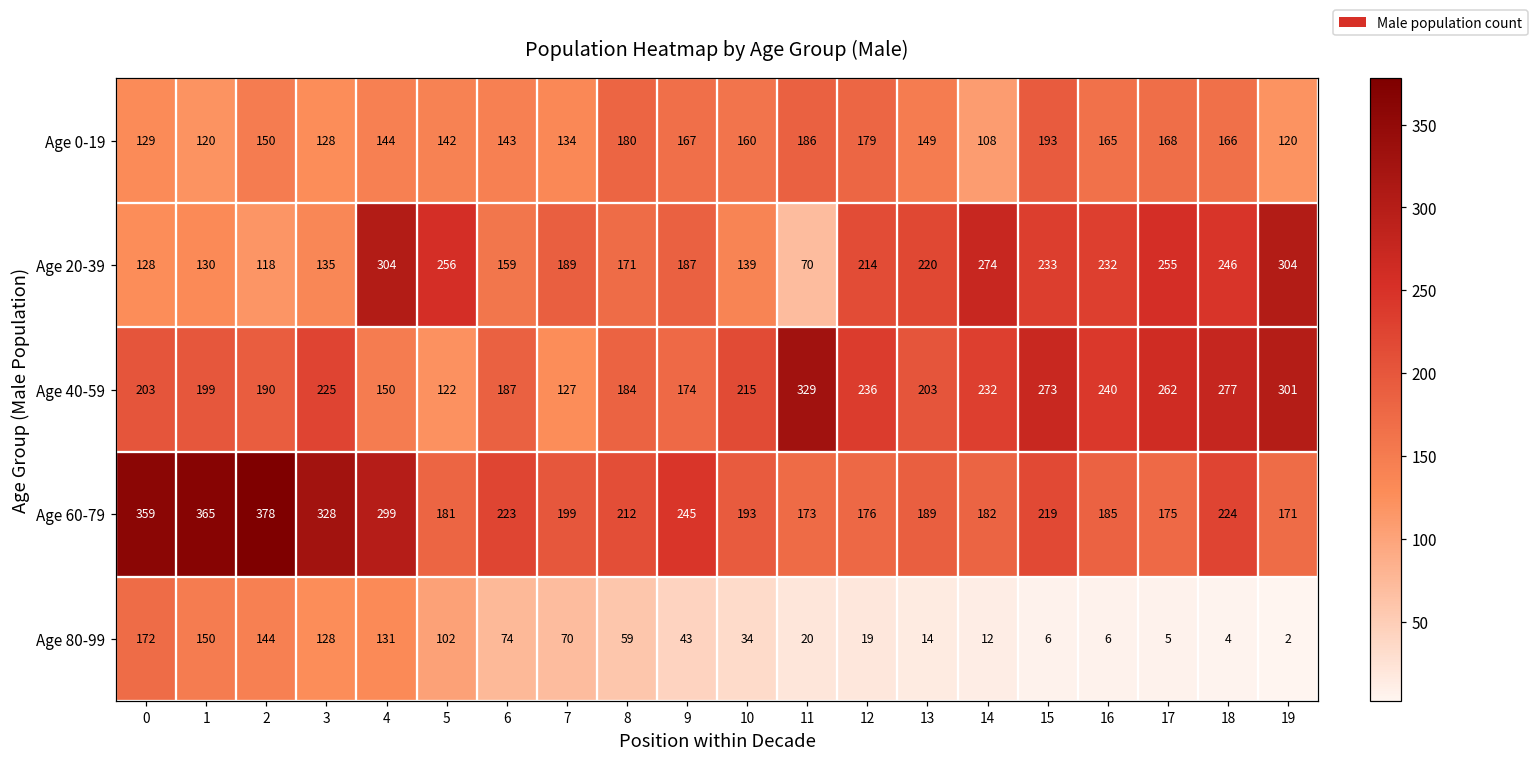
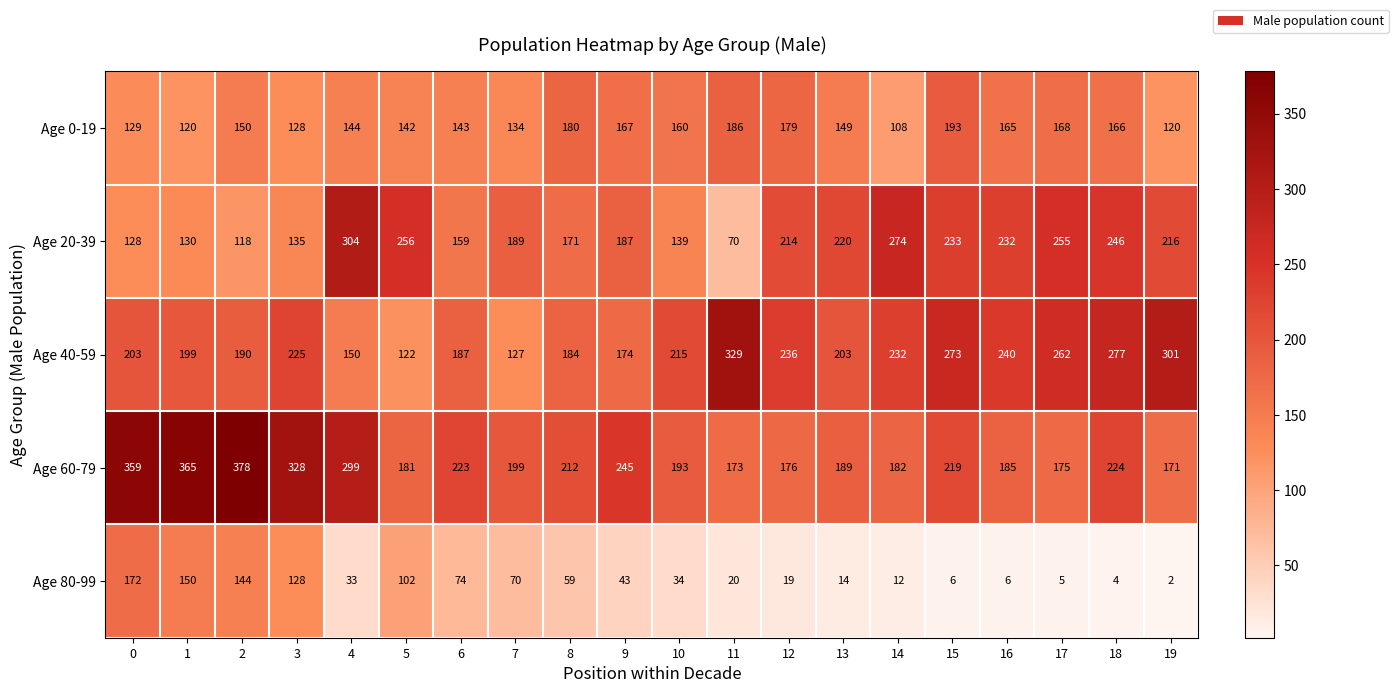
  {
    "Age 0-19": {
      "0": 129,
      "1": 120,
      "2": 150,
      "3": 128,
      "4": 144,
      "5": 142,
      "6": 143,
      "7": 134,
      "8": 180,
      "9": 167,
      "10": 160,
      "11": 186,
      "12": 179,
      "13": 149,
      "14": 108,
      "15": 193,
      "16": 165,
      "17": 168,
      "18": 166,
      "19": 120
    },
    "Age 20-39": {
      "0": 128,
      "1": 130,
      "2": 118,
      "3": 135,
      "4": 304,
      "5": 256,
      "6": 159,
      "7": 189,
      "8": 171,
      "9": 187,
      "10": 139,
      "11": 70,
      "12": 214,
      "13": 220,
      "14": 274,
      "15": 233,
      "16": 232,
      "17": 255,
      "18": 246,
-     "19": 304
+     "19": 216
    },
    "Age 40-59": {
      "0": 203,
      "1": 199,
      "2": 190,
      "3": 225,
      "4": 150,
      "5": 122,
      "6": 187,
      "7": 127,
      "8": 184,
      "9": 174,
      "10": 215,
      "11": 329,
      "12": 236,
      "13": 203,
      "14": 232,
      "15": 273,
      "16": 240,
      "17": 262,
      "18": 277,
      "19": 301
    },
    "Age 60-79": {
      "0": 359,
      "1": 365,
      "2": 378,
      "3": 328,
      "4": 299,
      "5": 181,
      "6": 223,
      "7": 199,
      "8": 212,
      "9": 245,
      "10": 193,
      "11": 173,
      "12": 176,
      "13": 189,
      "14": 182,
      "15": 219,
      "16": 185,
      "17": 175,
      "18": 224,
      "19": 171
    },
    "Age 80-99": {
      "0": 172,
      "1": 150,
      "2": 144,
      "3": 128,
-     "4": 131,
+     "4": 33,
      "5": 102,
      "6": 74,
      "7": 70,
      "8": 59,
      "9": 43,
      "10": 34,
      "11": 20,
      "12": 19,
      "13": 14,
      "14": 12,
      "15": 6,
      "16": 6,
      "17": 5,
      "18": 4,
      "19": 2
    }
  }
